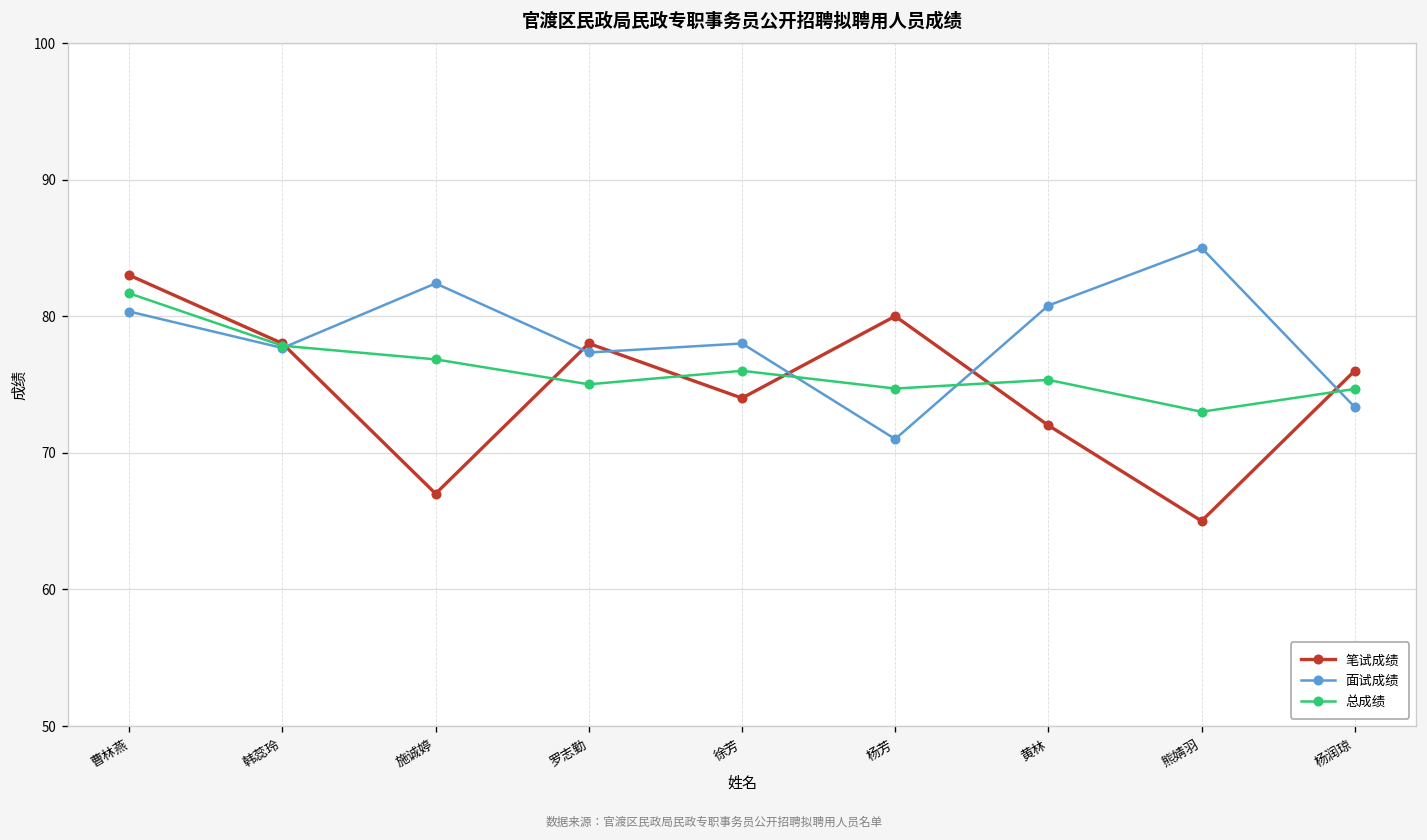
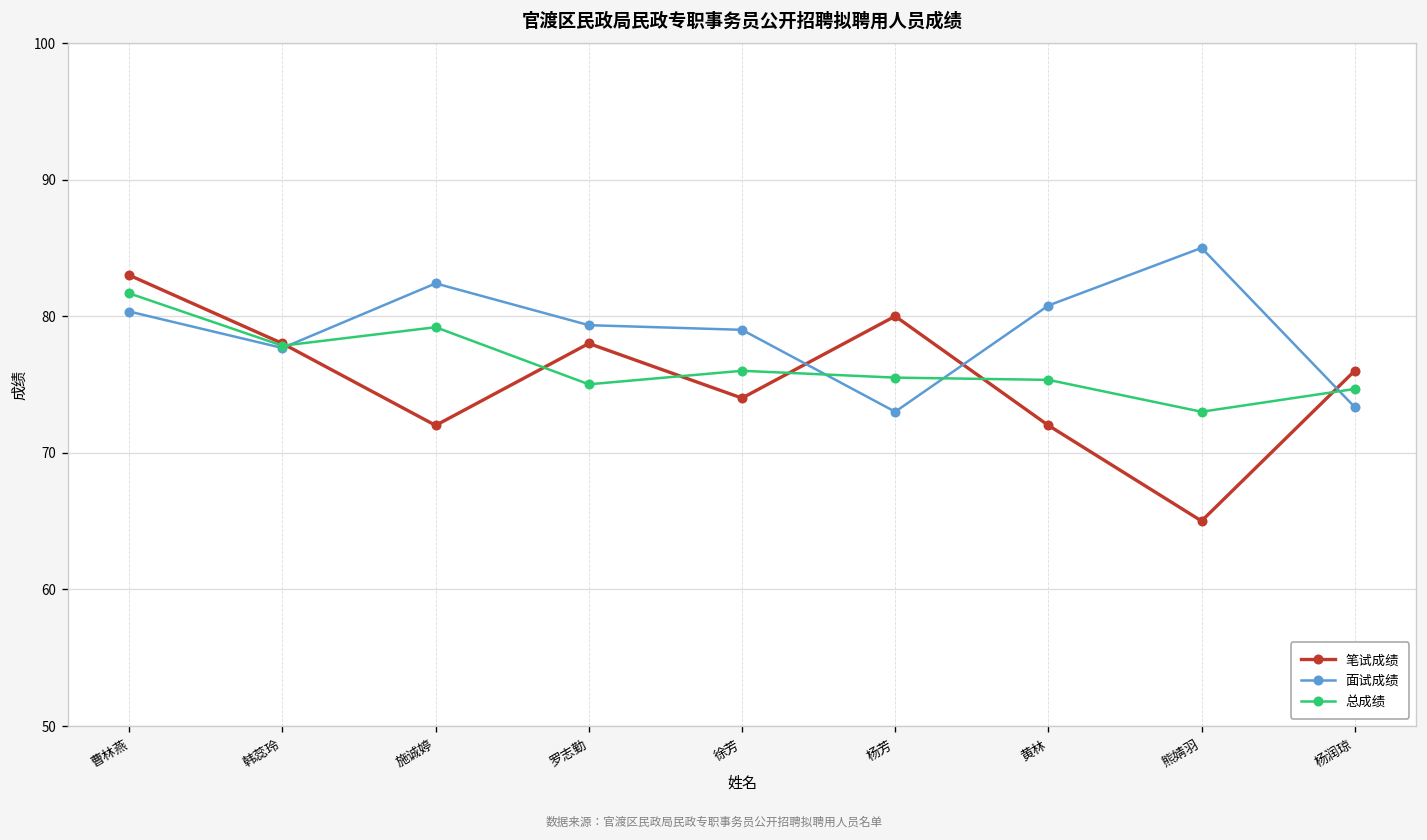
  {
    "笔试成绩": {
      "曹林燕": 83,
-     "施诚婷": 67,
+     "施诚婷": 72,
      "罗志勤": 78,
      "徐芳": 74,
      "杨芳": 80,
      "黄林": 72,
      "熊婧羽": 65,
      "杨润琼": 76
    },
    "面试成绩": {
      "曹林燕": 80.3,
      "施诚婷": 82.4,
-     "罗志勤": 77.3,
-     "徐芳": 78,
-     "杨芳": 71,
+     "罗志勤": 79.3,
+     "徐芳": 79,
+     "杨芳": 73,
      "黄林": 80.8,
      "熊婧羽": 85.0,
      "杨润琼": 73.3
    },
    "总成绩": {
      "曹林燕": 81.7,
-     "施诚婷": 76.8,
+     "施诚婷": 79.2,
      "罗志勤": 75.0,
      "徐芳": 76.0,
-     "杨芳": 74.7,
+     "杨芳": 75.5,
      "黄林": 75.3,
      "熊婧羽": 73.0,
      "杨润琼": 74.7
    }
  }
